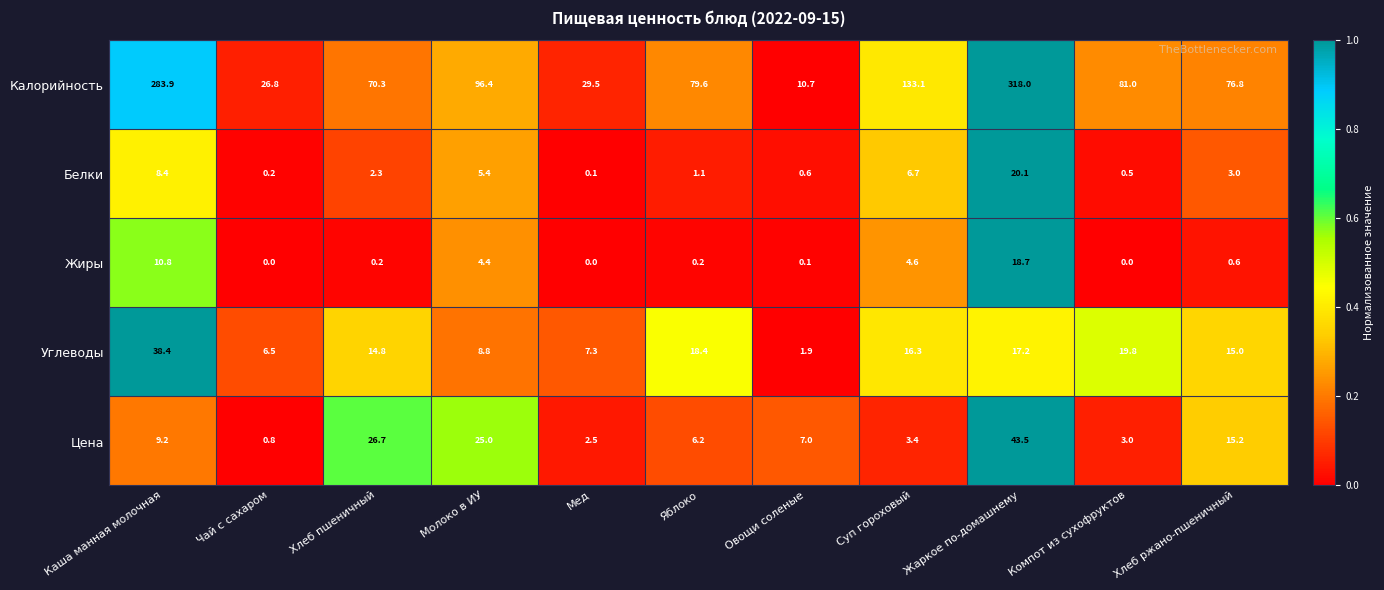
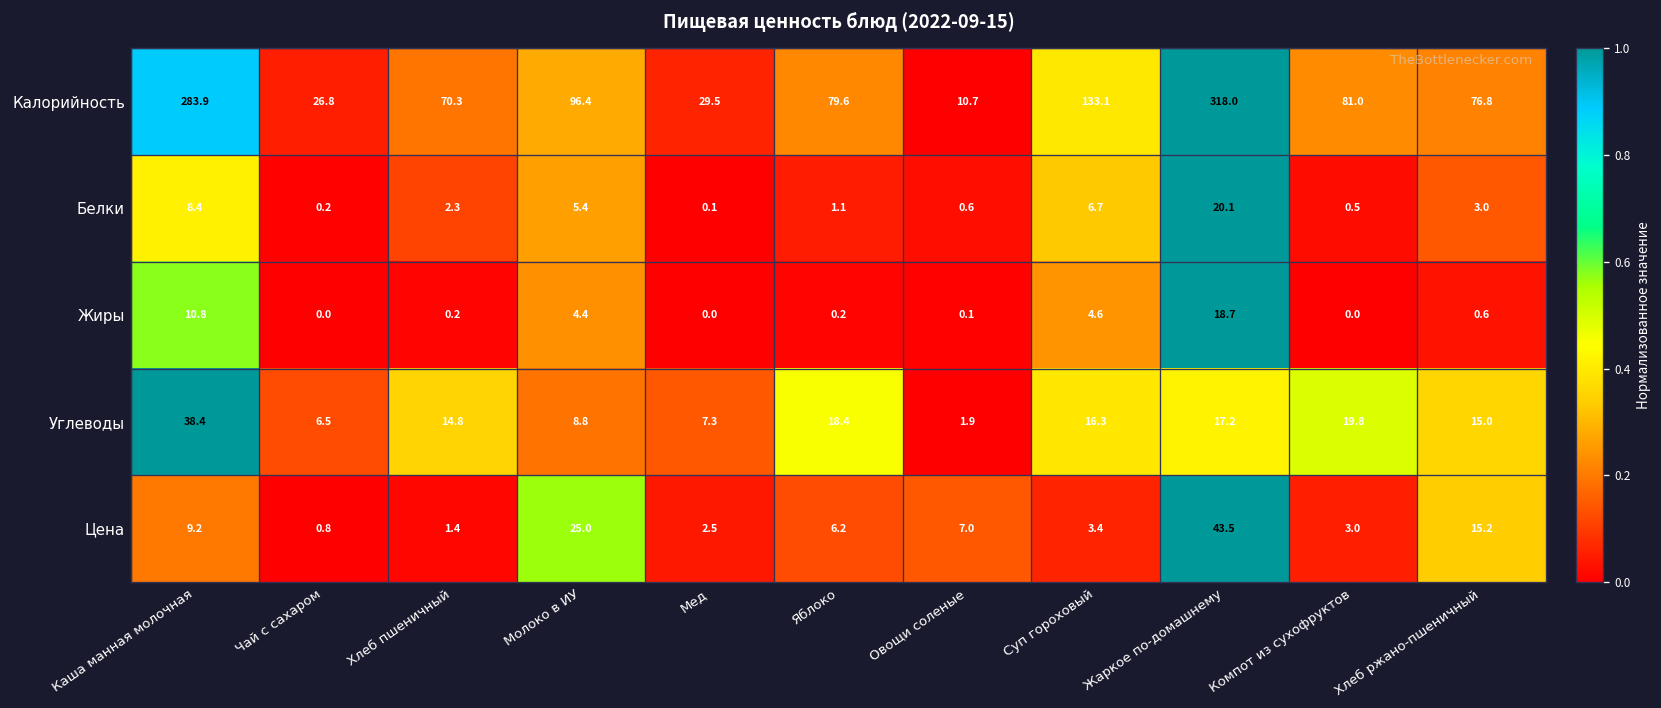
  {
    "Калорийность": {
      "Каша манная молочная": 283.9,
      "Чай с сахаром": 26.8,
      "Хлеб пшеничный": 70.3,
      "Молоко в ИУ": 96.4,
      "Мед": 29.5,
      "Яблоко": 79.6,
      "Овощи соленые": 10.7,
      "Суп гороховый": 133.1,
      "Жаркое по-домашнему": 318.0,
      "Компот из сухофруктов": 81.0
    },
    "Белки": {
      "Каша манная молочная": 8.4,
      "Чай с сахаром": 0.2,
      "Хлеб пшеничный": 2.3,
      "Молоко в ИУ": 5.4,
      "Мед": 0.1,
      "Яблоко": 1.1,
      "Овощи соленые": 0.6,
      "Суп гороховый": 6.7,
      "Жаркое по-домашнему": 20.1,
      "Компот из сухофруктов": 0.5,
      "Хлеб ржано-пшеничный": 3.0
    },
    "Жиры": {
      "Каша манная молочная": 10.8,
      "Чай с сахаром": 0.0,
      "Хлеб пшеничный": 0.2,
      "Молоко в ИУ": 4.4,
      "Мед": 0.0,
      "Яблоко": 0.2,
      "Овощи соленые": 0.1,
      "Суп гороховый": 4.6,
      "Жаркое по-домашнему": 18.7,
      "Компот из сухофруктов": 0.0,
      "Хлеб ржано-пшеничный": 0.6
    },
    "Углеводы": {
      "Каша манная молочная": 38.4,
      "Чай с сахаром": 6.5,
      "Хлеб пшеничный": 14.8,
      "Молоко в ИУ": 8.8,
      "Мед": 7.3,
      "Яблоко": 18.4,
      "Овощи соленые": 1.9,
      "Суп гороховый": 16.3,
      "Жаркое по-домашнему": 17.2,
      "Компот из сухофруктов": 19.8,
      "Хлеб ржано-пшеничный": 15.0
    },
    "Цена": {
      "Каша манная молочная": 9.2,
      "Чай с сахаром": 0.8,
-     "Хлеб пшеничный": 26.7,
+     "Хлеб пшеничный": 1.4,
      "Молоко в ИУ": 25.0,
      "Мед": 2.5,
      "Яблоко": 6.2,
      "Овощи соленые": 7.0,
      "Суп гороховый": 3.4,
      "Жаркое по-домашнему": 43.5,
      "Компот из сухофруктов": 3.0,
      "Хлеб ржано-пшеничный": 15.2
    }
  }
